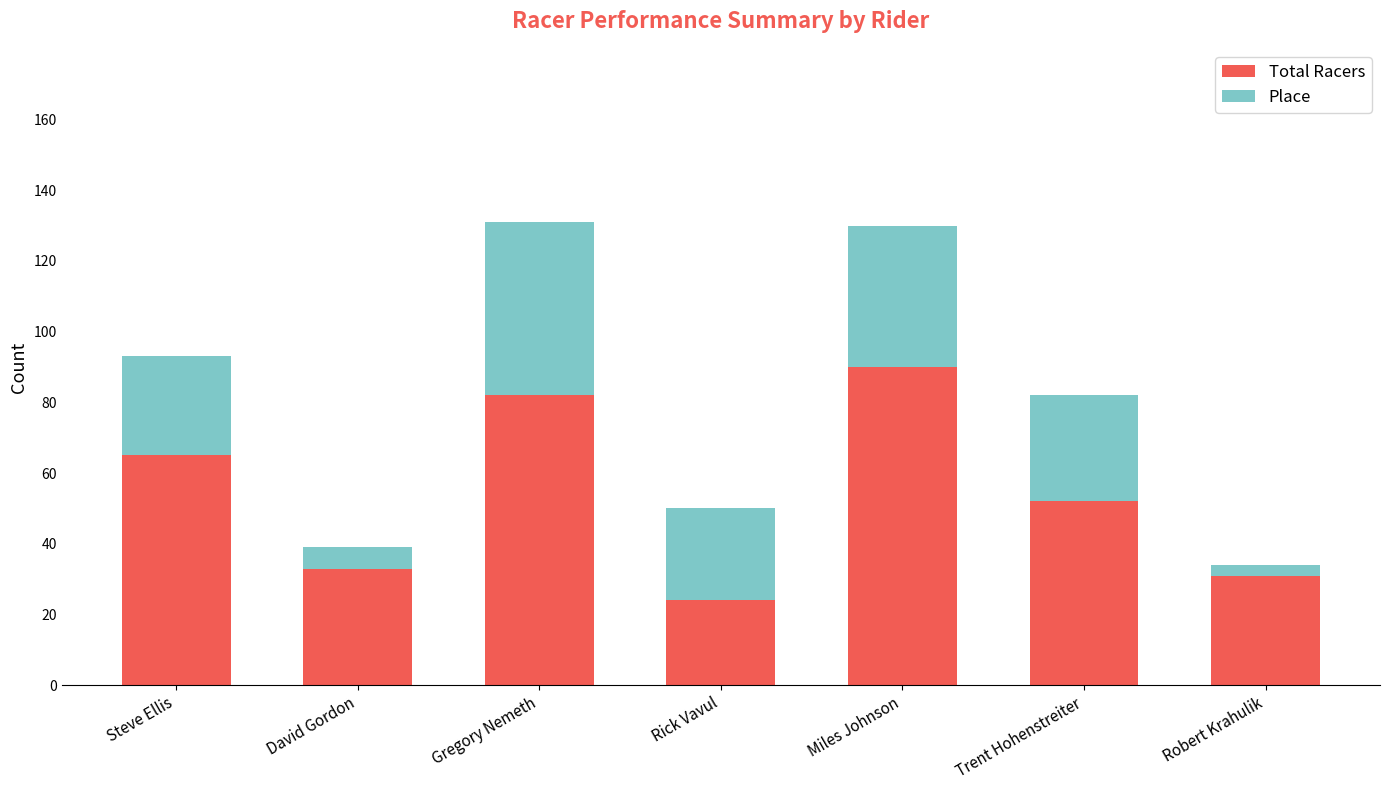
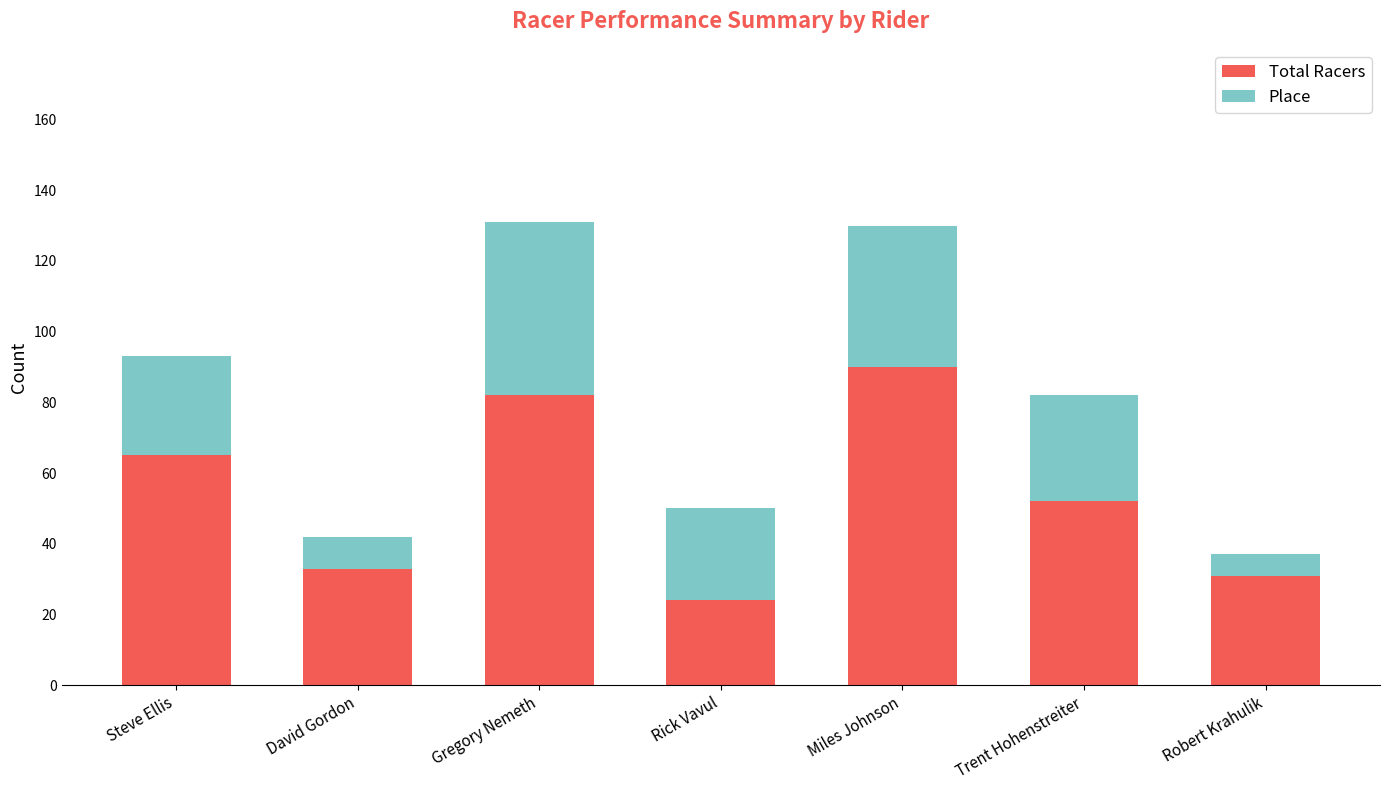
  {
    "Total Racers": {
      "Steve Ellis": 65,
      "David Gordon": 33,
      "Gregory Nemeth": 82,
      "Rick Vavul": 24,
      "Miles Johnson": 90,
      "Trent Hohenstreiter": 52,
      "Robert Krahulik": 31
    },
    "Place": {
      "Steve Ellis": 28,
-     "David Gordon": 6,
+     "David Gordon": 9,
      "Gregory Nemeth": 49,
      "Rick Vavul": 26,
      "Miles Johnson": 40,
      "Trent Hohenstreiter": 30,
-     "Robert Krahulik": 3
+     "Robert Krahulik": 6
    }
  }
